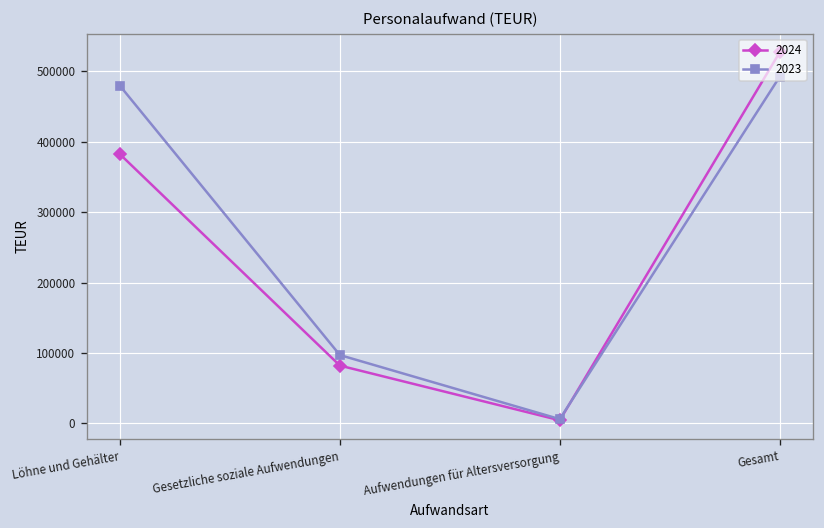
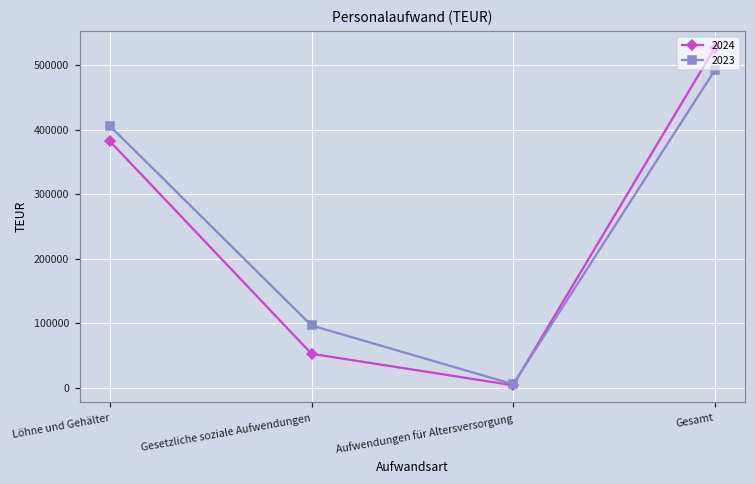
  {
    "2024": {
      "Löhne und Gehälter": 380000,
-     "Gesetzliche soziale Aufwendungen": 80000
+     "Gesetzliche soziale Aufwendungen": 50000
    },
    "2023": {
-     "Löhne und Gehälter": 480000,
+     "Löhne und Gehälter": 410000,
      "Gesetzliche soziale Aufwendungen": 100000
    }
  }
